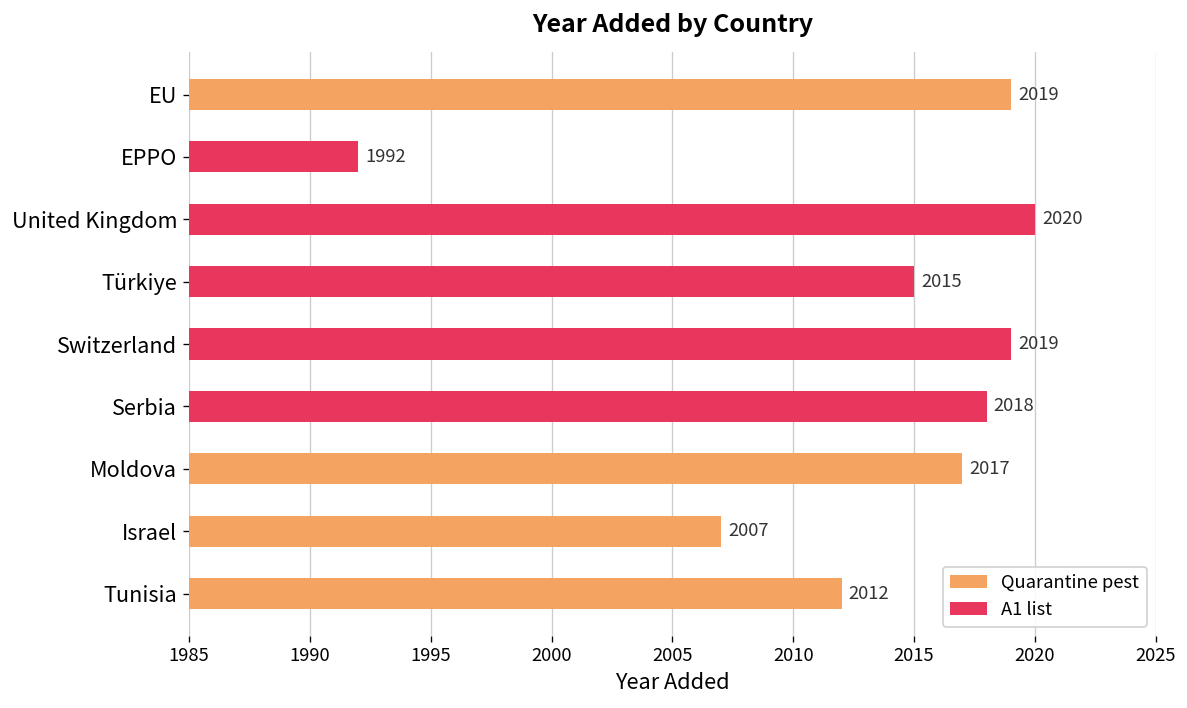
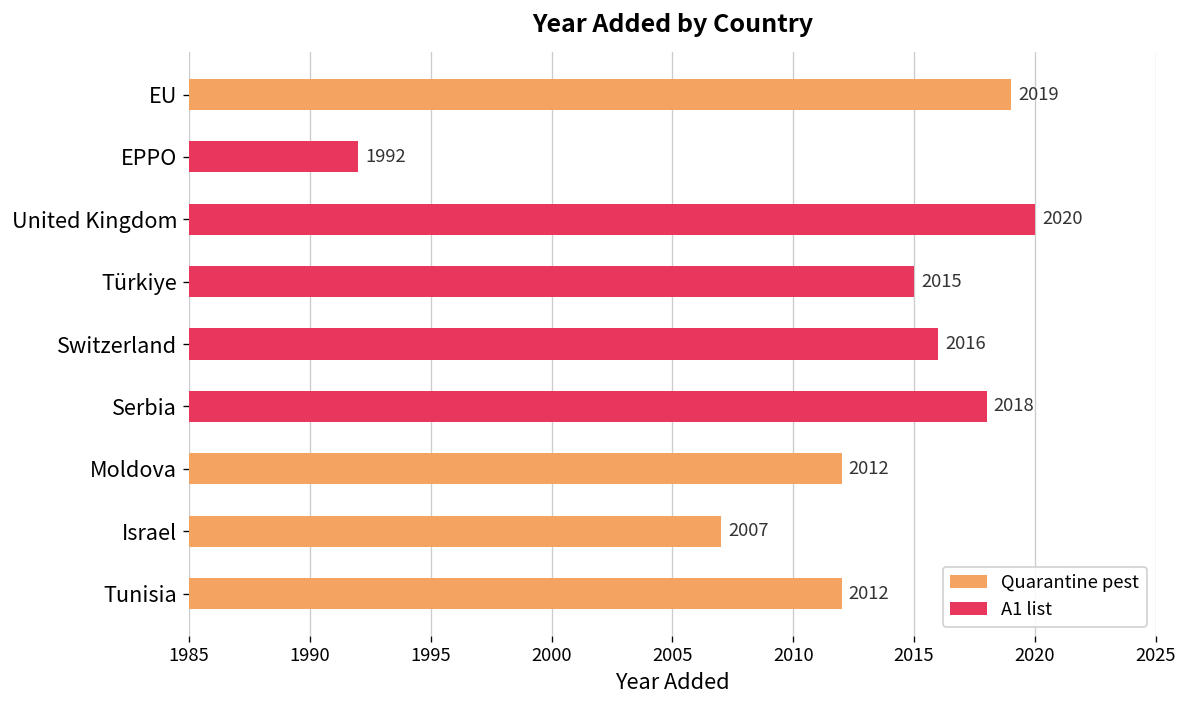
  {
    "Quarantine pest": {
      "EU": 2019,
-     "Moldova": 2017,
+     "Moldova": 2012,
      "Israel": 2007,
      "Tunisia": 2012
    },
    "A1 list": {
      "EPPO": 1992,
      "United Kingdom": 2020,
      "Türkiye": 2015,
-     "Switzerland": 2019,
+     "Switzerland": 2016,
      "Serbia": 2018
    }
  }
